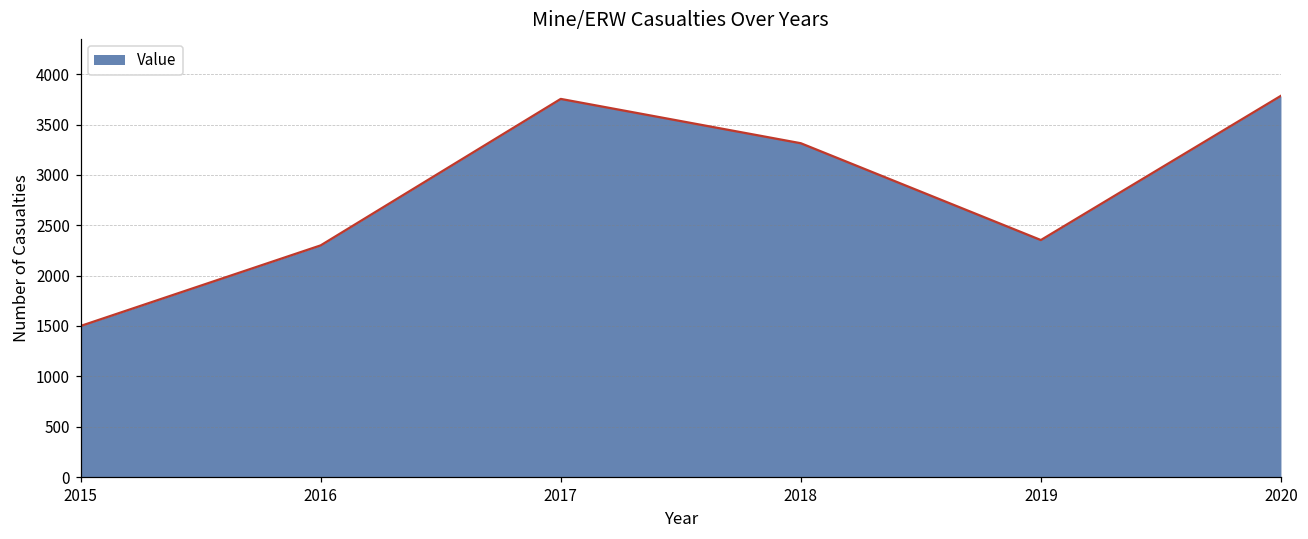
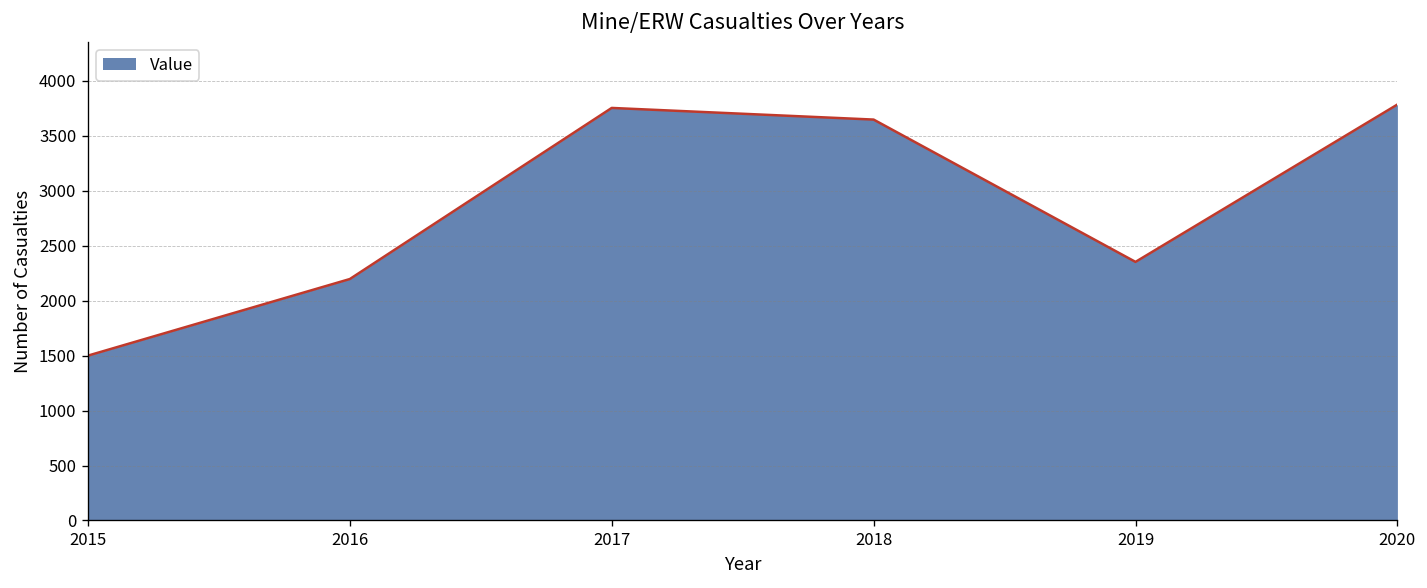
  {
    "2015": 1500,
-   "2016": 2300,
+   "2016": 2200,
    "2017": 3800,
-   "2018": 3300,
+   "2018": 3600,
    "2019": 2400,
    "2020": 3800
  }
